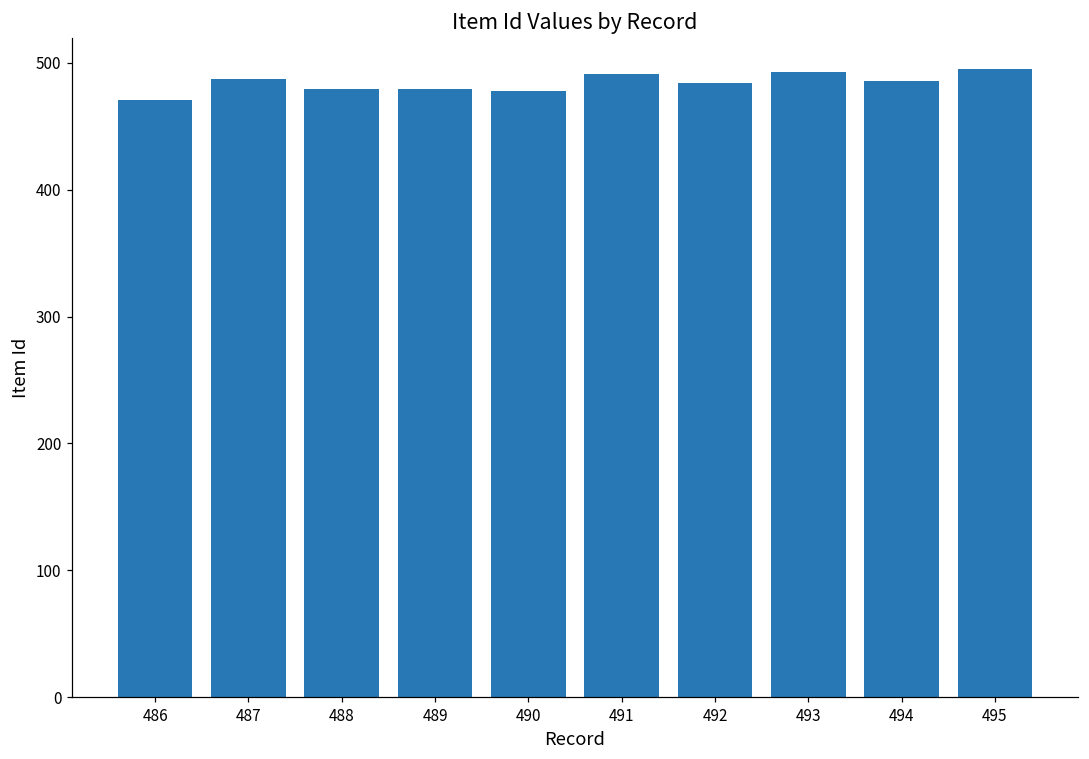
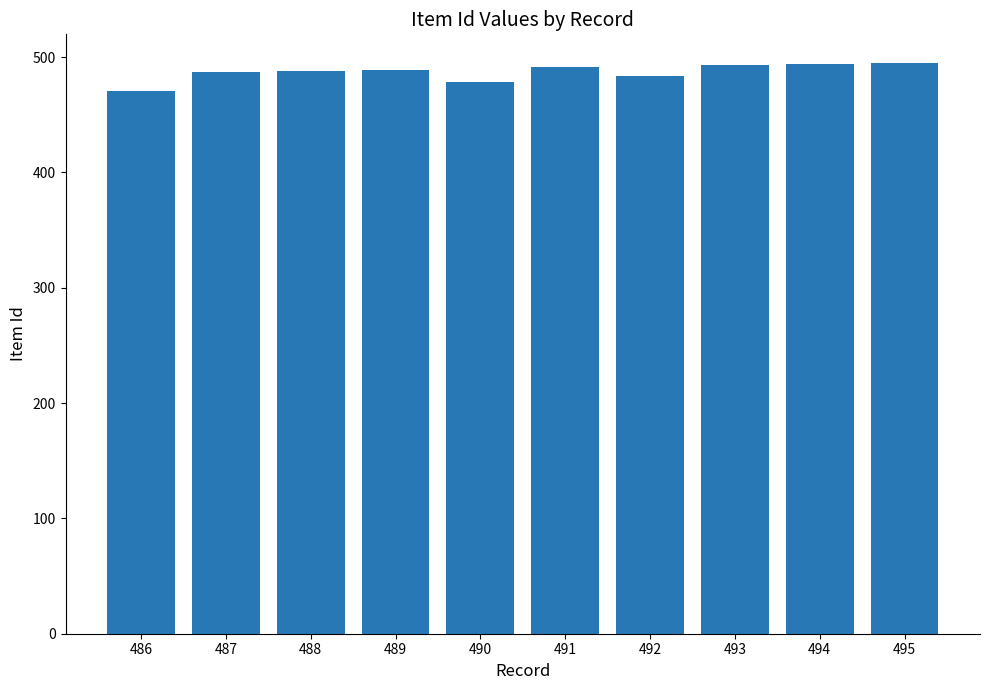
  {
    "486": 471,
    "487": 487,
-   "488": 479,
-   "489": 479,
+   "488": 488,
+   "489": 489,
    "490": 478,
    "491": 491,
    "492": 484,
    "493": 493,
-   "494": 486,
+   "494": 494,
    "495": 495
  }
